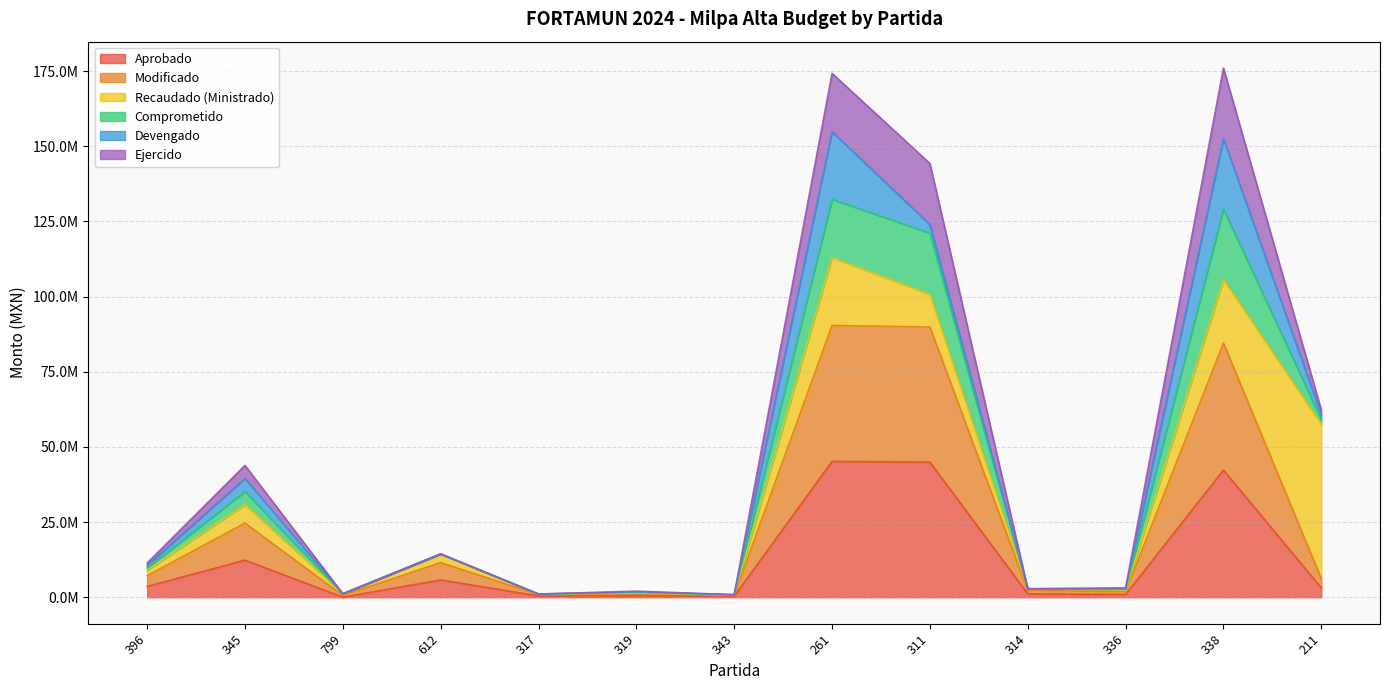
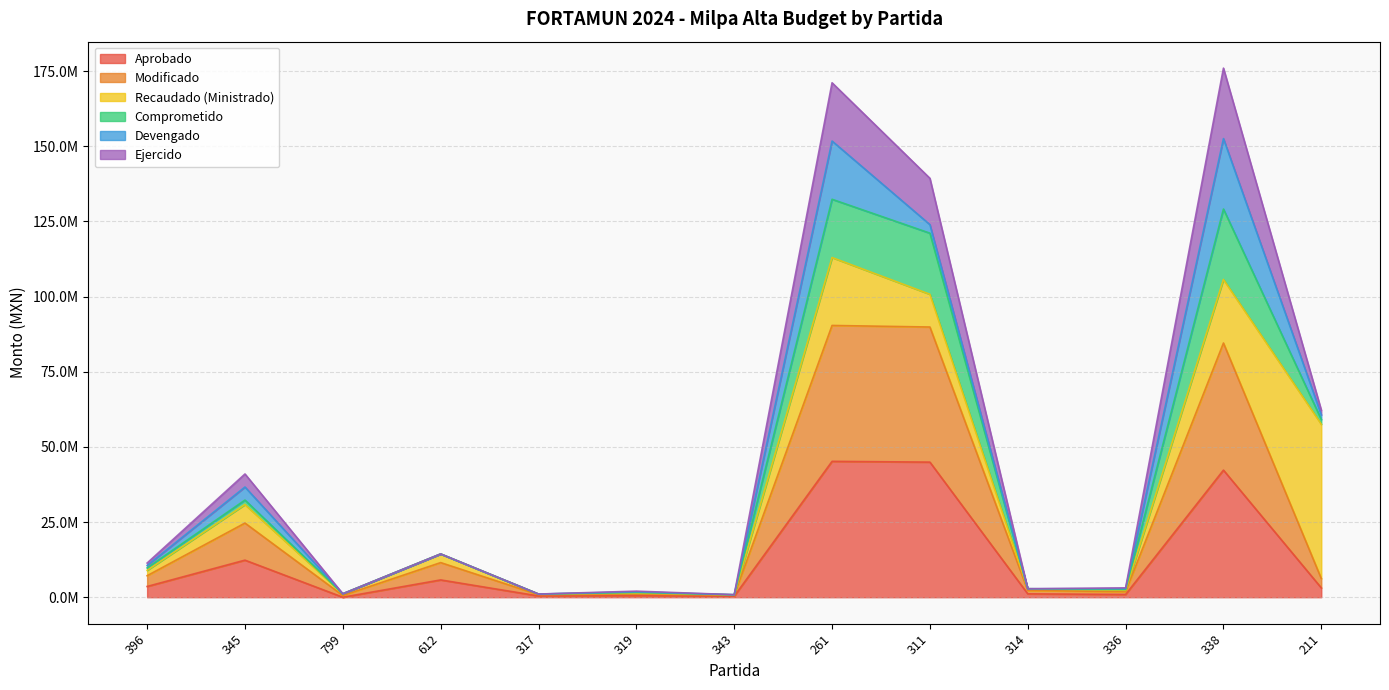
  {
    "Recaudado (Ministrado)": {
      "345": 6000000,
      "261": 23000000,
      "311": 11000000,
      "338": 21000000,
      "211": 51000000
    },
    "Comprometido": {
-     "345": 4000000,
+     "345": 1000000,
      "261": 19000000,
      "311": 20000000,
      "338": 23000000,
      "211": 2000000
    },
    "Devengado": {
      "345": 4000000,
-     "261": 22000000,
+     "261": 19000000,
      "311": 3000000,
      "338": 23000000,
      "211": 2000000
    },
    "Ejercido": {
      "345": 4000000,
      "261": 19000000,
-     "311": 20000000,
+     "311": 15000000,
      "338": 23000000,
      "211": 2000000
    }
  }
